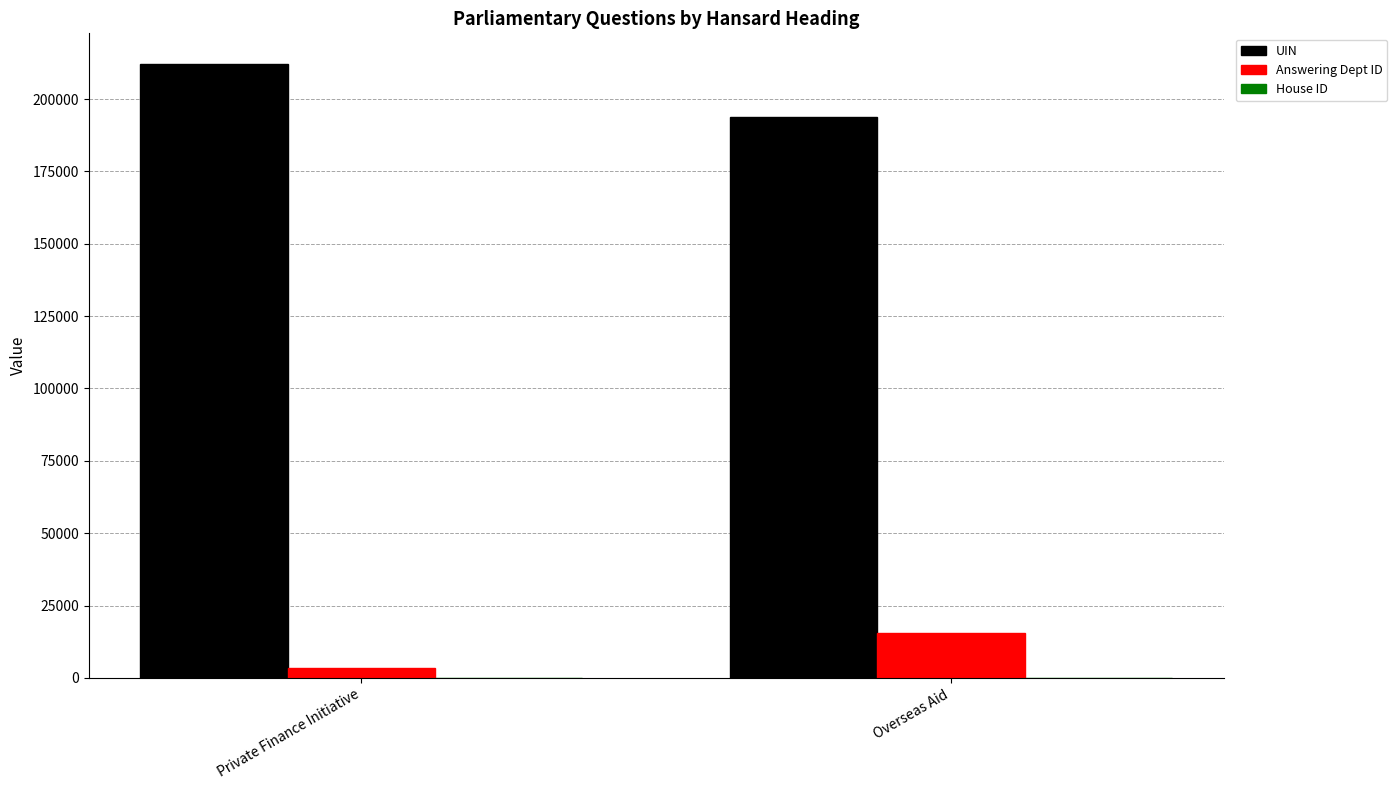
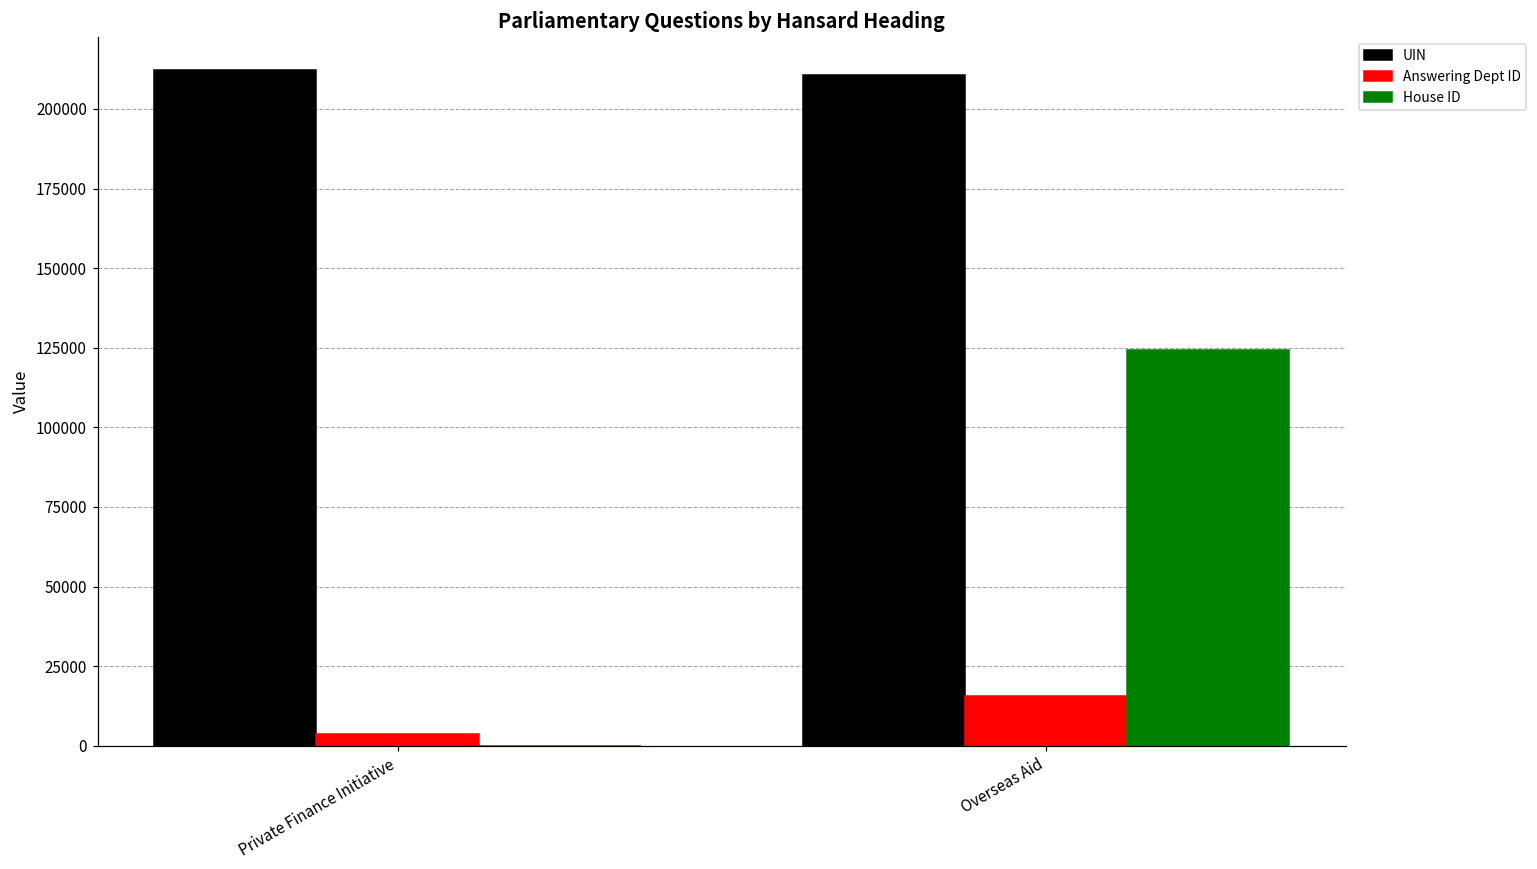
  {
    "UIN": {
      "Private Finance Initiative": 212000,
-     "Overseas Aid": 194000
+     "Overseas Aid": 211000
    },
    "Answering Dept ID": {
      "Private Finance Initiative": 4000,
      "Overseas Aid": 16000
    },
    "House ID": {
-     "Overseas Aid": 0
+     "Overseas Aid": 124000
    }
  }
